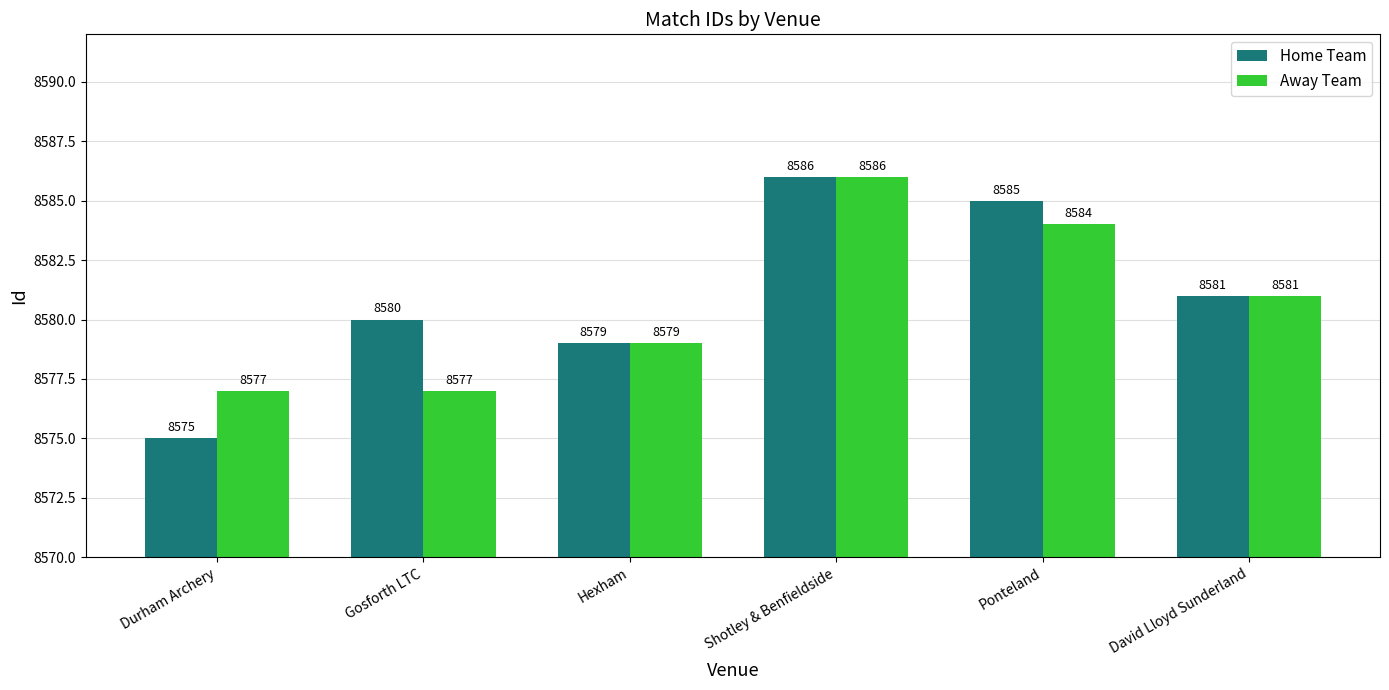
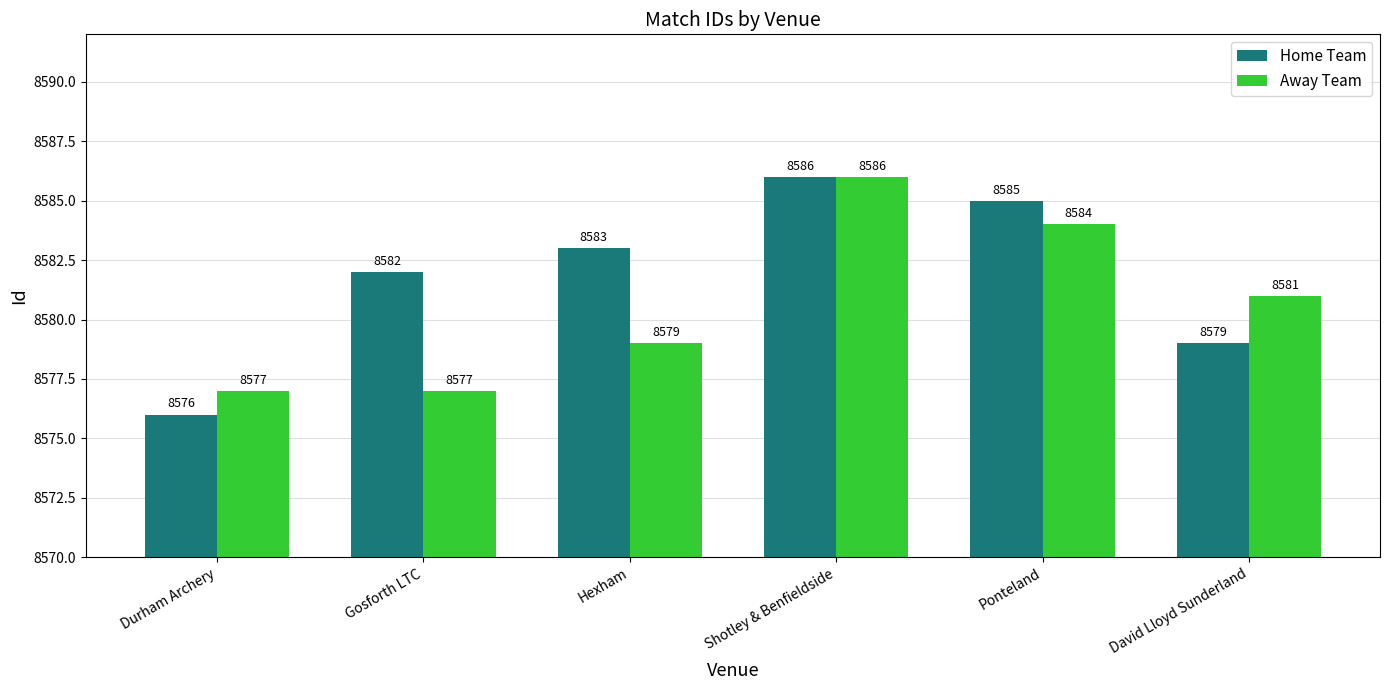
  {
    "Home Team": {
-     "Durham Archery": 8575,
-     "Gosforth LTC": 8580,
-     "Hexham": 8579,
+     "Durham Archery": 8576,
+     "Gosforth LTC": 8582,
+     "Hexham": 8583,
      "Shotley & Benfieldside": 8586,
      "Ponteland": 8585,
-     "David Lloyd Sunderland": 8581
+     "David Lloyd Sunderland": 8579
    },
    "Away Team": {
      "Durham Archery": 8577,
      "Gosforth LTC": 8577,
      "Hexham": 8579,
      "Shotley & Benfieldside": 8586,
      "Ponteland": 8584,
      "David Lloyd Sunderland": 8581
    }
  }
